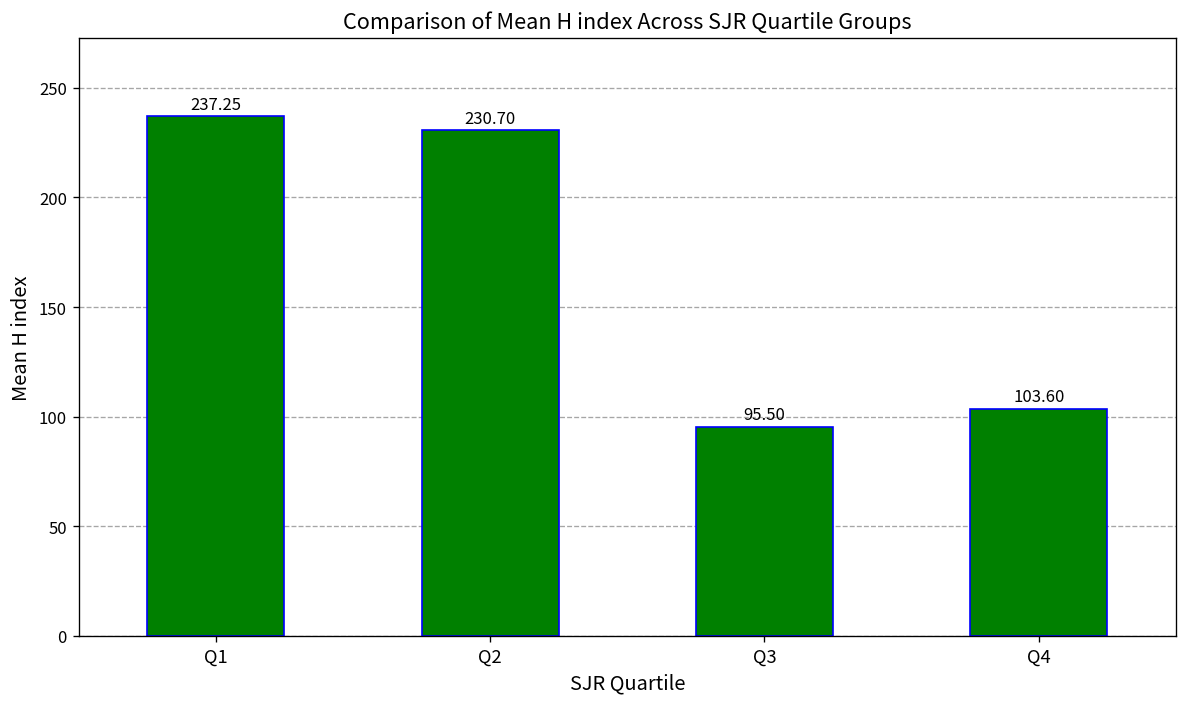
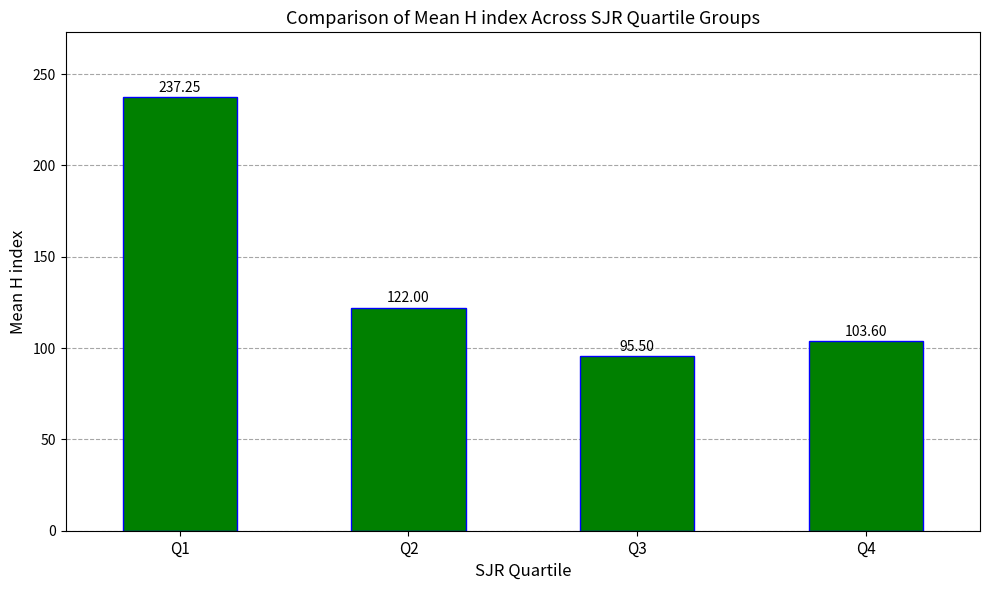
  {
    "Q1": 237.25,
-   "Q2": 230.70,
+   "Q2": 122.00,
    "Q3": 95.50,
    "Q4": 103.60
  }
